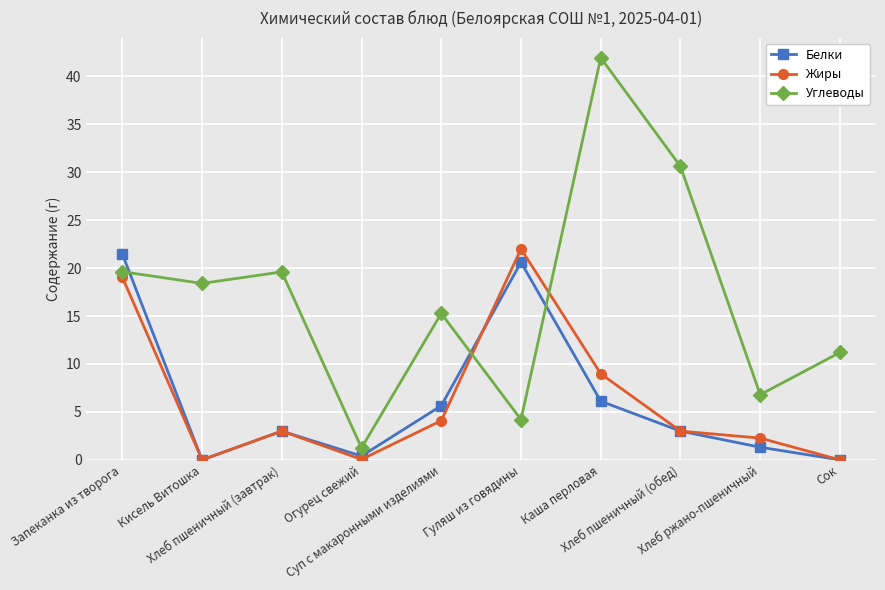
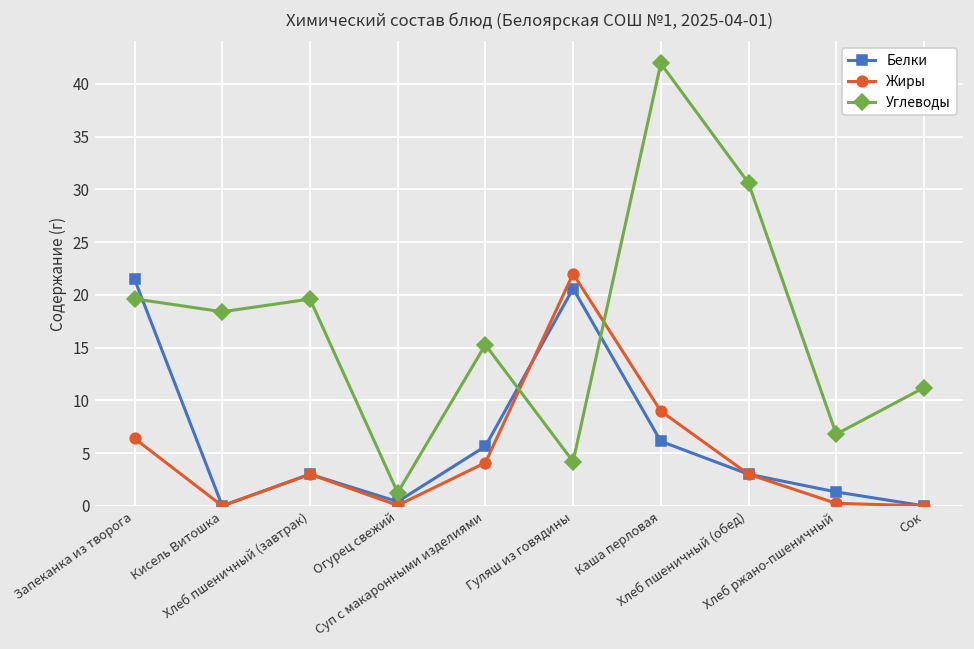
  {
    "Белки": {
      "Запеканка из творога": 21,
      "Огурец свежий": 0,
      "Суп с макаронными изделиями": 6,
      "Гуляш из говядины": 21,
      "Каша перловая": 6,
      "Хлеб ржано-пшеничный": 1
    },
    "Жиры": {
-     "Запеканка из творога": 19,
+     "Запеканка из творога": 6,
      "Огурец свежий": 0,
      "Суп с макаронными изделиями": 4,
      "Гуляш из говядины": 22,
      "Каша перловая": 9,
-     "Хлеб ржано-пшеничный": 2
+     "Хлеб ржано-пшеничный": 0
    },
    "Углеводы": {
      "Запеканка из творога": 20,
      "Кисель Витошка": 18,
      "Хлеб пшеничный (завтрак)": 20,
      "Огурец свежий": 1,
      "Суп с макаронными изделиями": 15,
      "Гуляш из говядины": 4,
      "Каша перловая": 42,
      "Хлеб пшеничный (обед)": 31,
      "Хлеб ржано-пшеничный": 7,
      "Сок": 11
    }
  }
